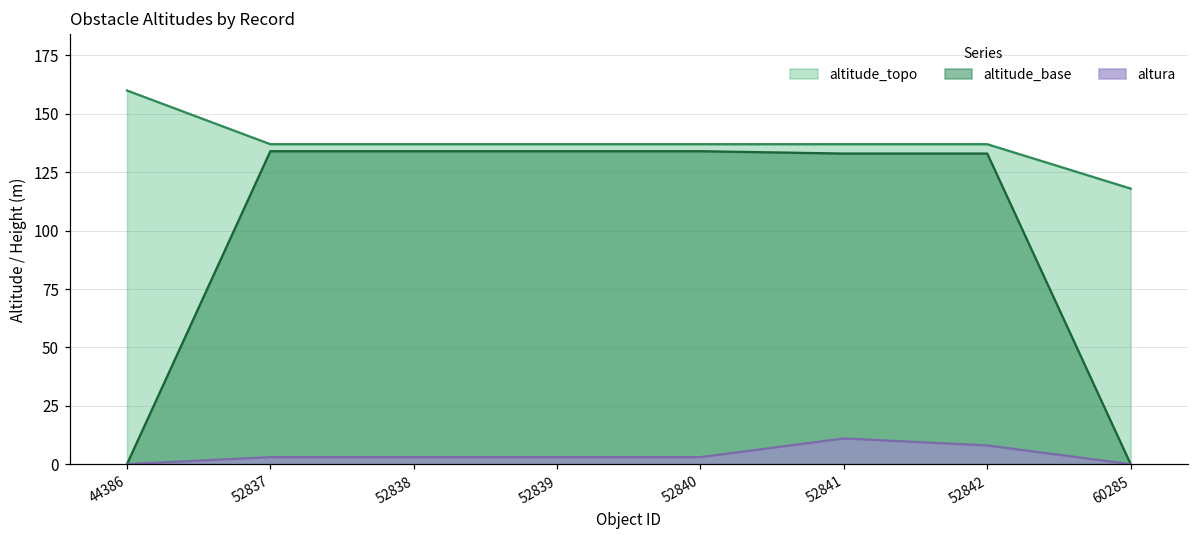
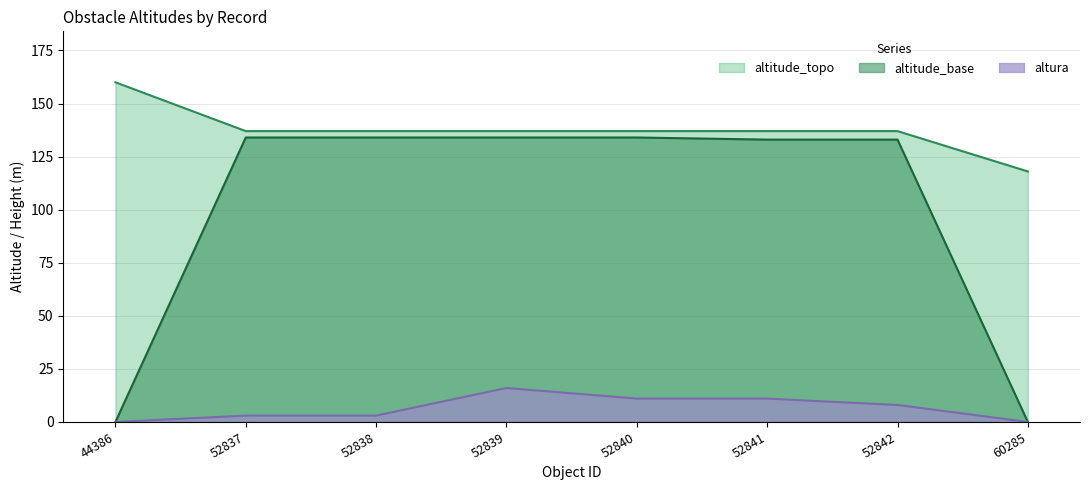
  {
    "altura": {
      "52837": 3,
      "52838": 3,
-     "52839": 3,
-     "52840": 3,
+     "52839": 16,
+     "52840": 11,
      "52841": 11,
      "52842": 8
    }
  }
